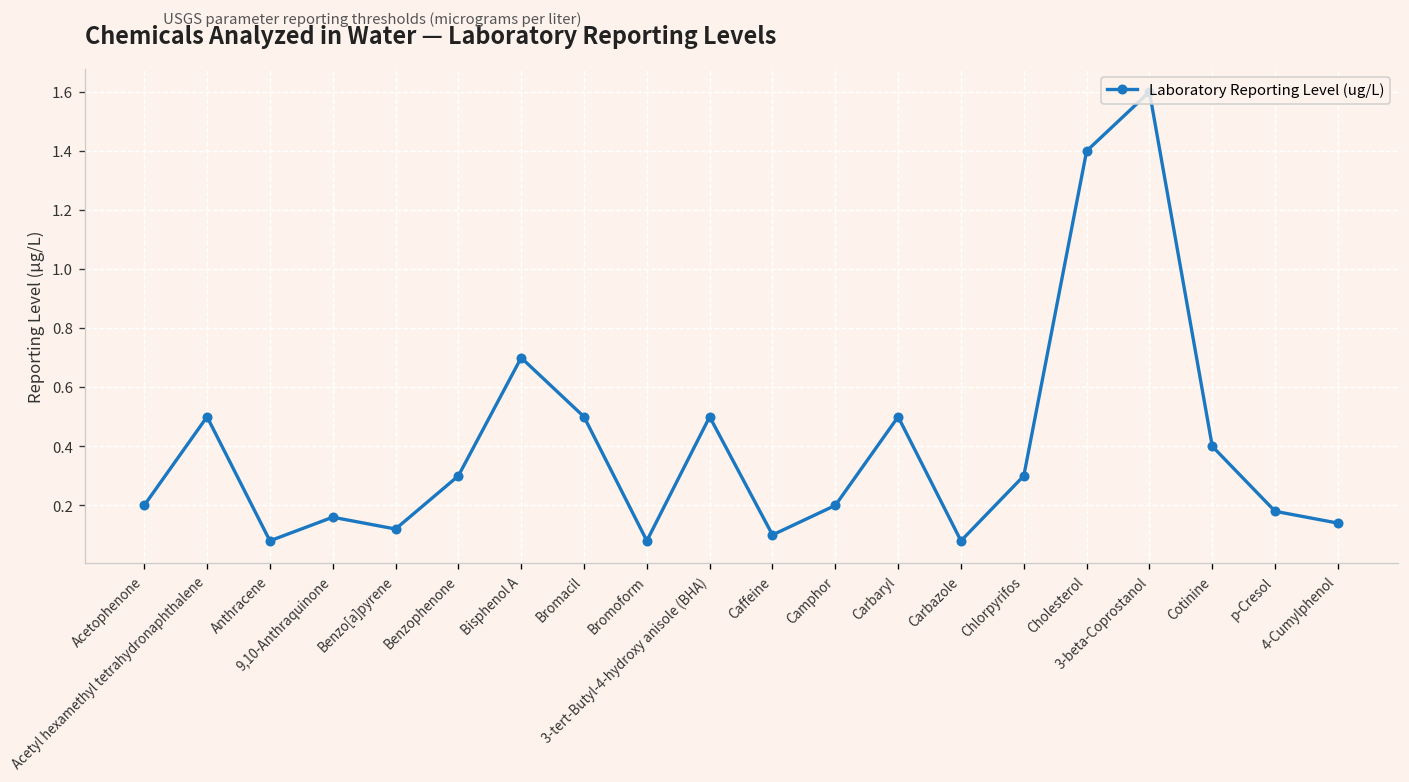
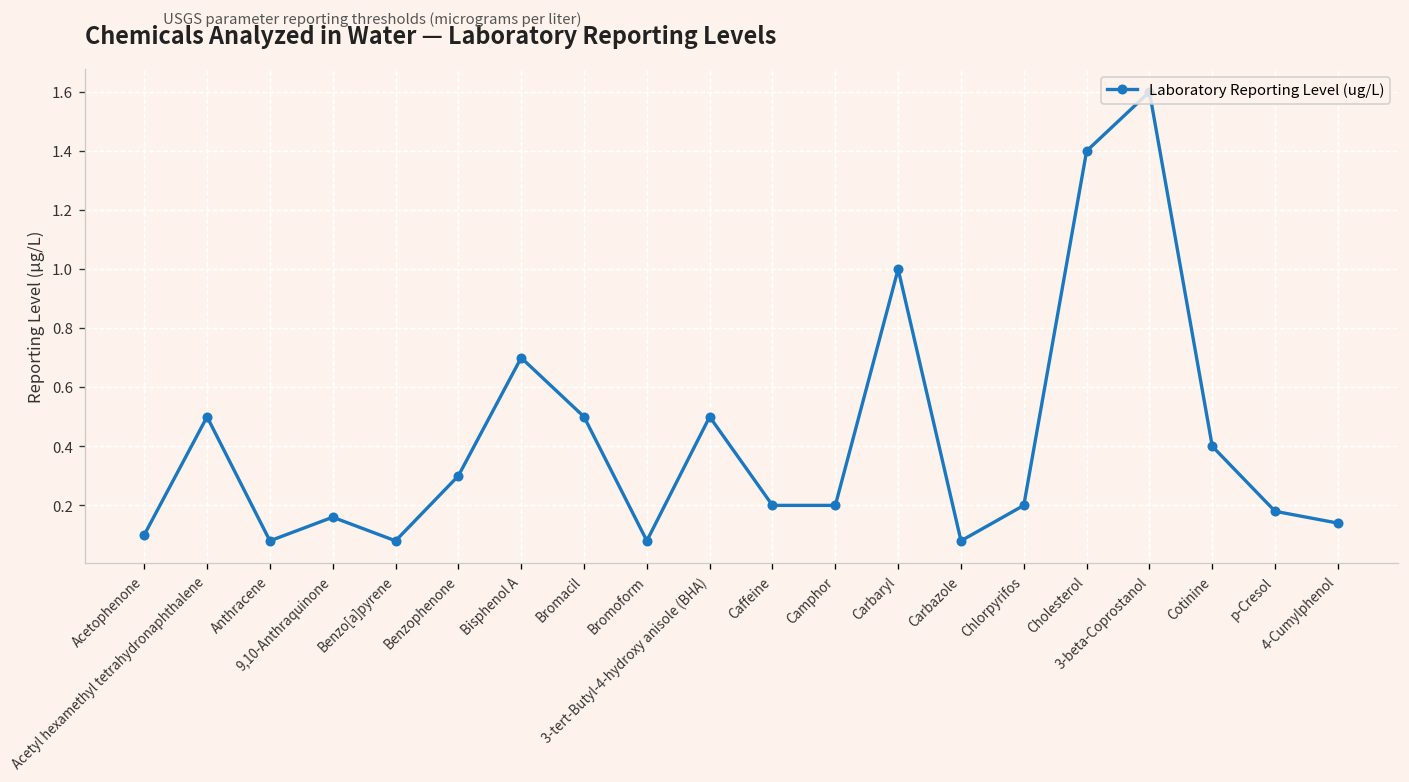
  {
-   "Acetophenone": 0.2,
+   "Acetophenone": 0.1,
    "Acetyl hexamethyl tetrahydronaphthalene": 0.50,
    "Anthracene": 0.08,
    "9,10-Anthraquinone": 0.16,
-   "Benzo[a]pyrene": 0.12,
+   "Benzo[a]pyrene": 0.08,
    "Benzophenone": 0.30,
    "Bisphenol A": 0.70,
    "Bromacil": 0.50,
    "Bromoform": 0.08,
    "3-tert-Butyl-4-hydroxy anisole (BHA)": 0.50,
-   "Caffeine": 0.1,
+   "Caffeine": 0.2,
    "Camphor": 0.20,
-   "Carbaryl": 0.5,
+   "Carbaryl": 1.0,
    "Carbazole": 0.08,
-   "Chlorpyrifos": 0.3,
+   "Chlorpyrifos": 0.2,
    "Cholesterol": 1.40,
    "Cotinine": 0.40,
    "p-Cresol": 0.18,
    "4-Cumylphenol": 0.14
  }
